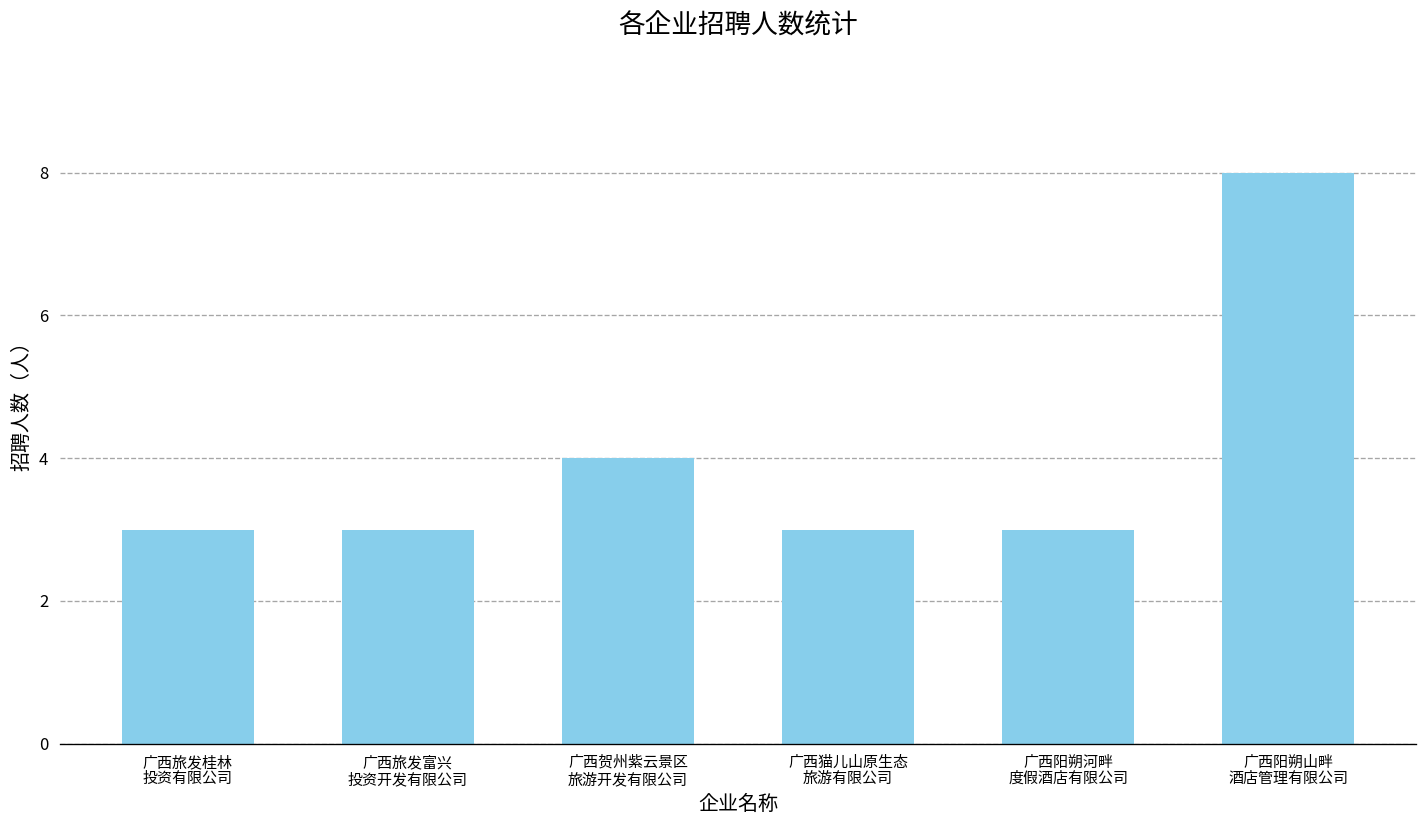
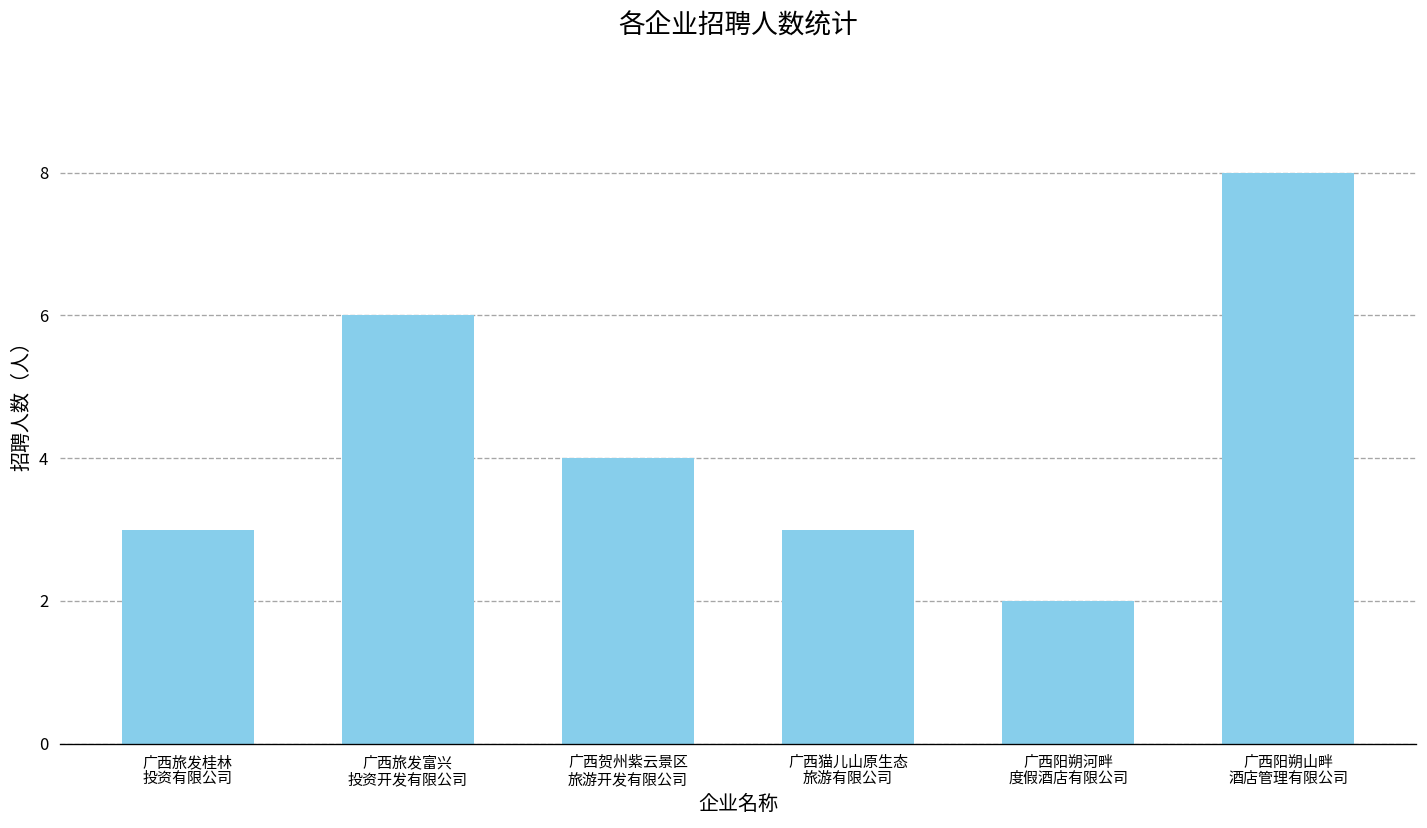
  {
    "广西旅发桂林 投资有限公司": 3,
-   "广西旅发富兴 投资开发有限公司": 3,
+   "广西旅发富兴 投资开发有限公司": 6,
    "广西贺州紫云景区 旅游开发有限公司": 4,
    "广西猫儿山原生态 旅游有限公司": 3,
-   "广西阳朔河畔 度假酒店有限公司": 3,
+   "广西阳朔河畔 度假酒店有限公司": 2,
    "广西阳朔山畔 酒店管理有限公司": 8
  }
